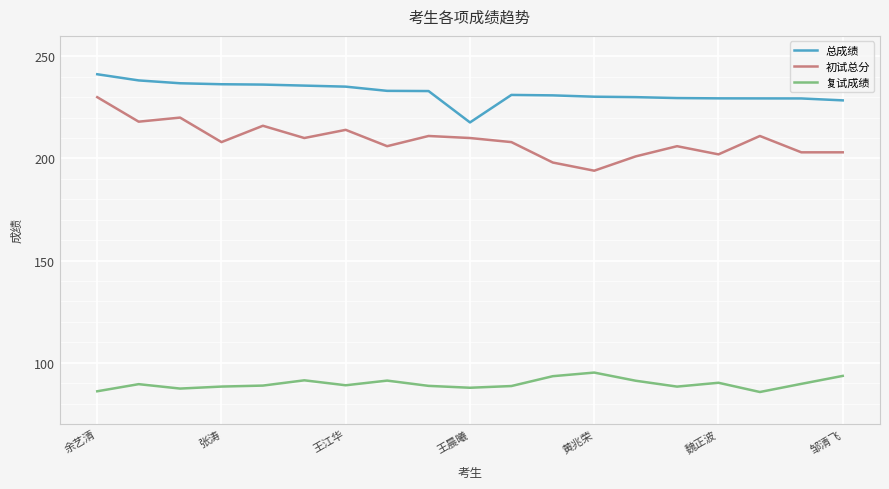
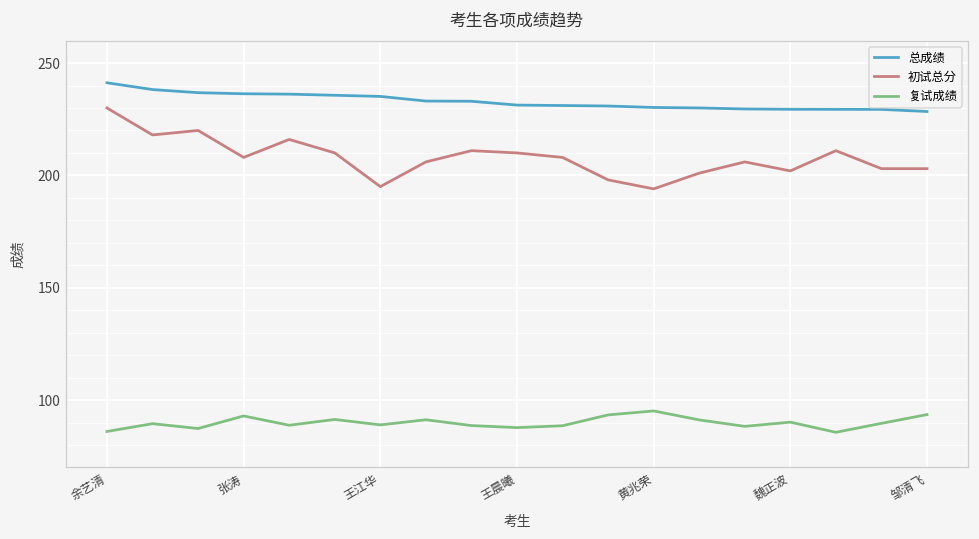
  {
    "总成绩": {
      "余艺清": 241,
      "张涛": 236,
      "王江华": 235,
-     "王晨曦": 218,
+     "王晨曦": 231,
      "黄兆荣": 230,
      "魏正波": 229,
      "邹清飞": 228
    },
    "初试总分": {
      "余艺清": 230,
      "张涛": 208,
-     "王江华": 214,
+     "王江华": 195,
      "王晨曦": 210,
      "黄兆荣": 194,
      "魏正波": 202,
      "邹清飞": 203
    },
    "复试成绩": {
      "余艺清": 86,
-     "张涛": 88,
+     "张涛": 93,
      "王江华": 89,
      "王晨曦": 88,
      "黄兆荣": 95,
      "魏正波": 90,
      "邹清飞": 94
    }
  }
